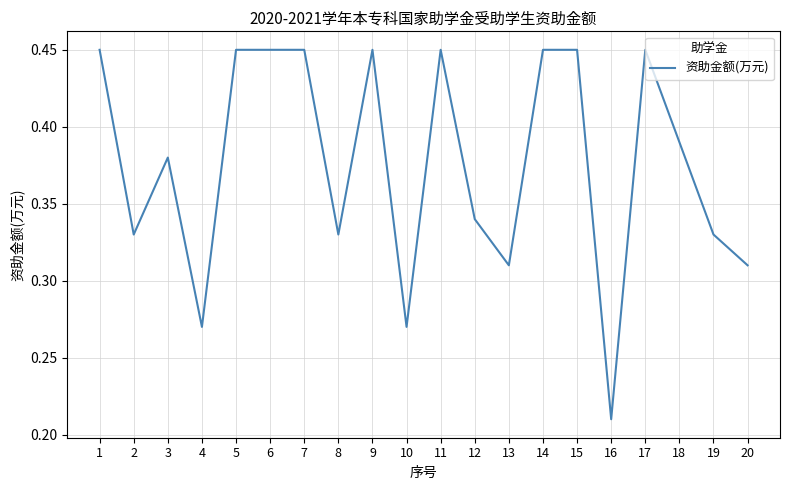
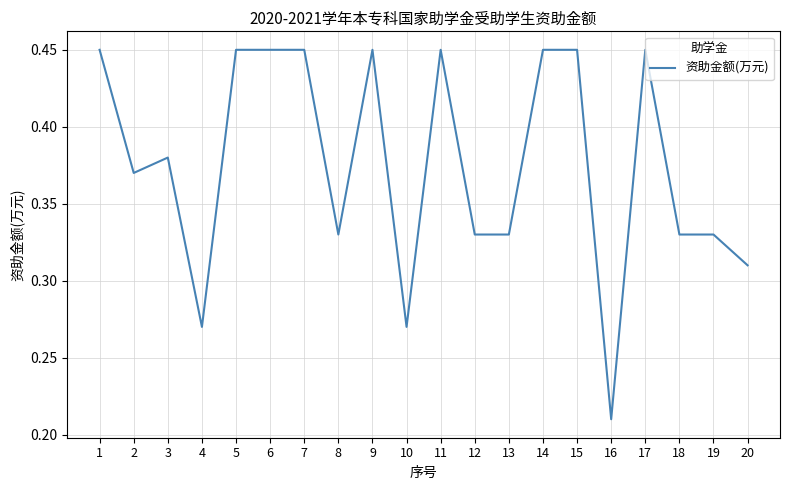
  {
    "1": 0.45,
-   "2": 0.33,
+   "2": 0.37,
    "3": 0.38,
    "4": 0.27,
    "5": 0.45,
    "6": 0.45,
    "7": 0.45,
    "8": 0.33,
    "9": 0.45,
    "10": 0.27,
    "11": 0.45,
-   "12": 0.34,
-   "13": 0.31,
+   "12": 0.33,
+   "13": 0.33,
    "14": 0.45,
    "15": 0.45,
    "16": 0.21,
-   "18": 0.39,
+   "18": 0.33,
    "19": 0.33,
    "20": 0.31
  }
